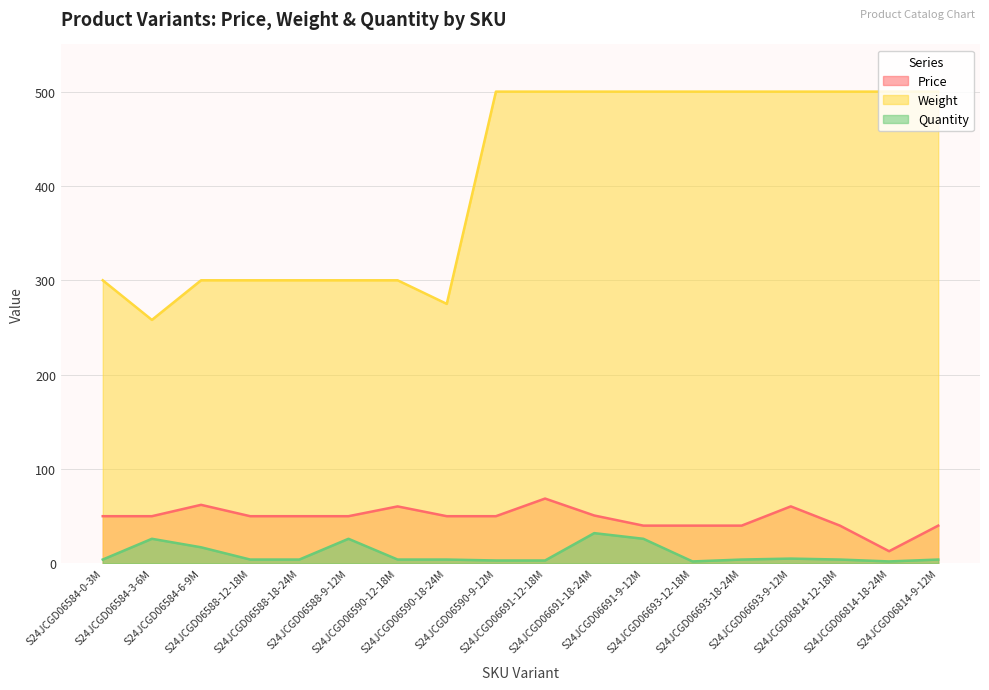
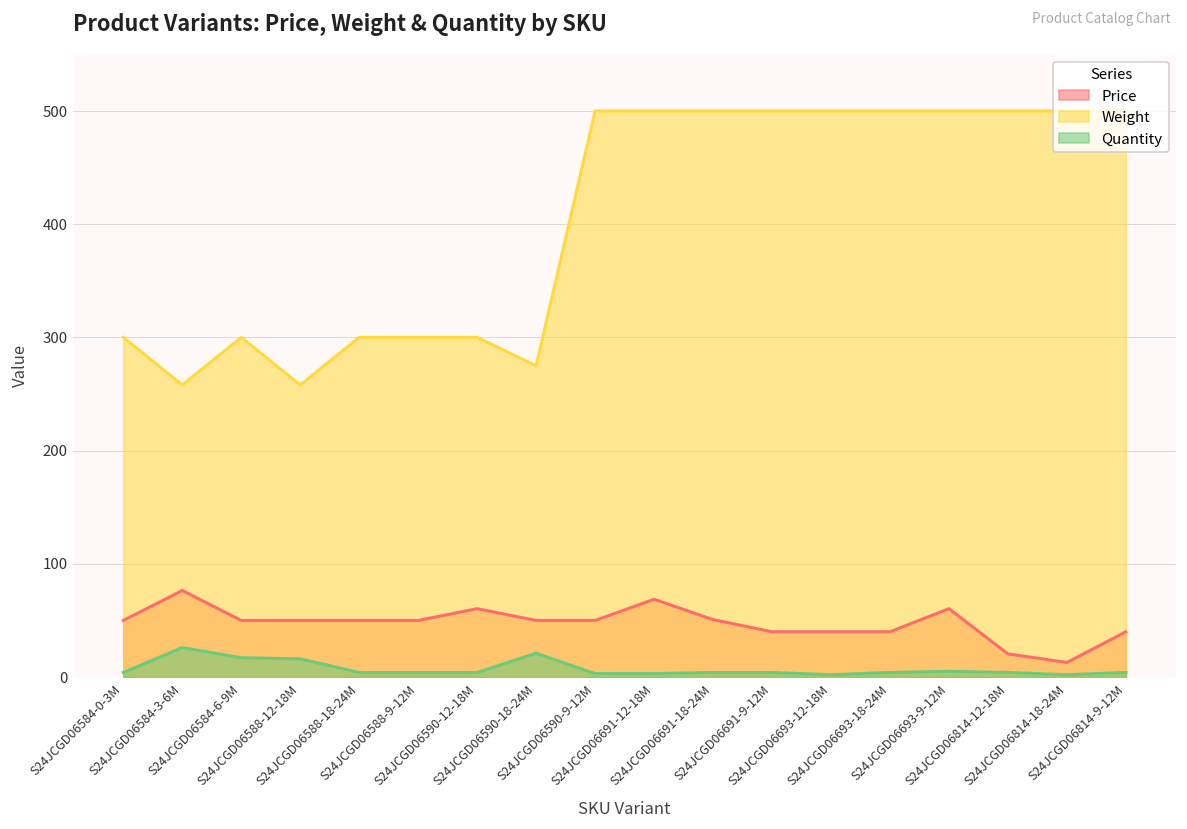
  {
    "Price": {
      "S24JCGD06584-0-3M": 50,
-     "S24JCGD06584-3-6M": 50,
-     "S24JCGD06584-6-9M": 60,
+     "S24JCGD06584-3-6M": 80,
+     "S24JCGD06584-6-9M": 50,
      "S24JCGD06588-12-18M": 50,
      "S24JCGD06588-18-24M": 50,
      "S24JCGD06588-9-12M": 50,
      "S24JCGD06590-12-18M": 60,
      "S24JCGD06590-18-24M": 50,
      "S24JCGD06590-9-12M": 50,
      "S24JCGD06691-12-18M": 70,
      "S24JCGD06691-18-24M": 50,
      "S24JCGD06691-9-12M": 40,
      "S24JCGD06693-12-18M": 40,
      "S24JCGD06693-18-24M": 40,
      "S24JCGD06693-9-12M": 60,
-     "S24JCGD06814-12-18M": 40,
+     "S24JCGD06814-12-18M": 20,
      "S24JCGD06814-18-24M": 10,
      "S24JCGD06814-9-12M": 40
    },
    "Weight": {
      "S24JCGD06584-0-3M": 300,
      "S24JCGD06584-3-6M": 260,
      "S24JCGD06584-6-9M": 300,
-     "S24JCGD06588-12-18M": 300,
+     "S24JCGD06588-12-18M": 260,
      "S24JCGD06588-18-24M": 300,
      "S24JCGD06588-9-12M": 300,
      "S24JCGD06590-12-18M": 300,
      "S24JCGD06590-18-24M": 280,
      "S24JCGD06590-9-12M": 500,
      "S24JCGD06691-12-18M": 500,
      "S24JCGD06691-18-24M": 500,
      "S24JCGD06691-9-12M": 500,
      "S24JCGD06693-12-18M": 500,
      "S24JCGD06693-18-24M": 500,
      "S24JCGD06693-9-12M": 500,
      "S24JCGD06814-12-18M": 500
    },
    "Quantity": {
      "S24JCGD06584-0-3M": 0,
      "S24JCGD06584-3-6M": 30,
      "S24JCGD06584-6-9M": 20,
-     "S24JCGD06588-12-18M": 0,
+     "S24JCGD06588-12-18M": 20,
      "S24JCGD06588-18-24M": 0,
-     "S24JCGD06588-9-12M": 30,
+     "S24JCGD06588-9-12M": 0,
      "S24JCGD06590-12-18M": 0,
-     "S24JCGD06590-18-24M": 0,
+     "S24JCGD06590-18-24M": 20,
      "S24JCGD06590-9-12M": 0,
      "S24JCGD06691-12-18M": 0,
-     "S24JCGD06691-18-24M": 30,
-     "S24JCGD06691-9-12M": 30,
+     "S24JCGD06691-18-24M": 0,
+     "S24JCGD06691-9-12M": 0,
      "S24JCGD06693-12-18M": 0,
      "S24JCGD06693-18-24M": 0,
      "S24JCGD06693-9-12M": 10,
      "S24JCGD06814-12-18M": 0,
      "S24JCGD06814-18-24M": 0,
      "S24JCGD06814-9-12M": 0
    }
  }
